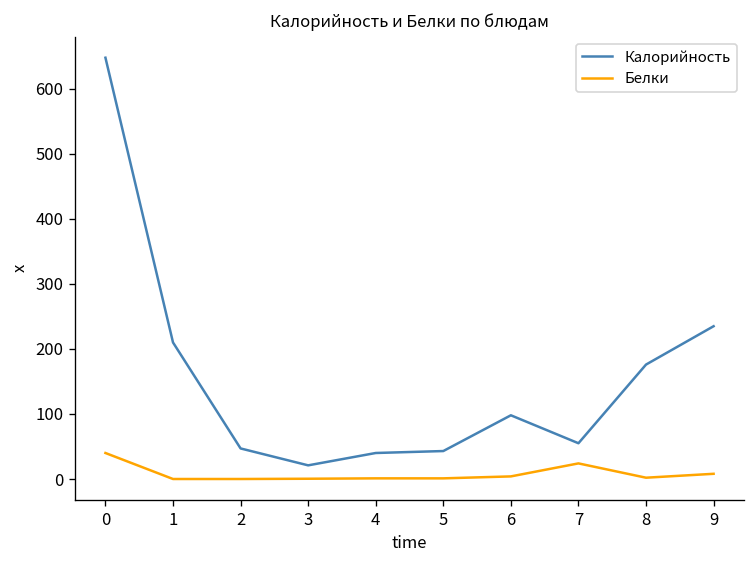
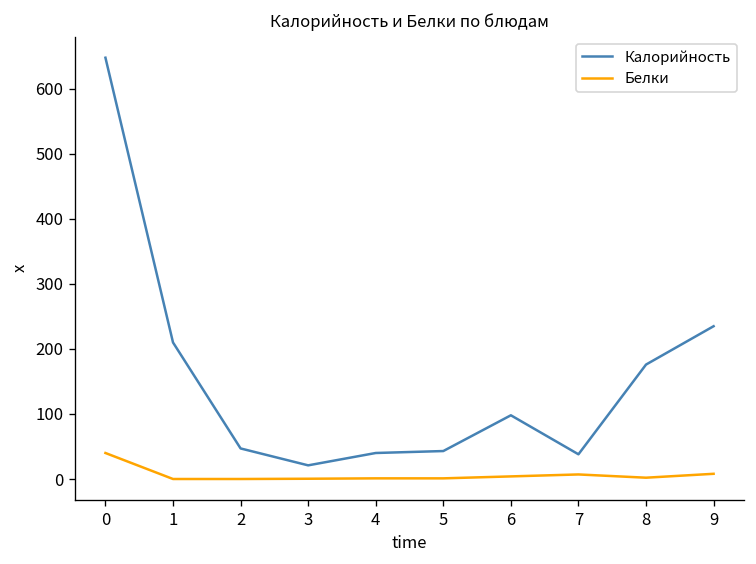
  {
    "Калорийность": {
      "0": 650,
      "1": 210,
      "2": 50,
      "3": 20,
      "4": 40,
      "5": 40,
      "6": 100,
-     "7": 60,
+     "7": 40,
      "8": 180,
      "9": 240
    },
    "Белки": {
      "0": 40,
      "1": 0,
      "2": 0,
      "3": 0,
      "4": 0,
      "5": 0,
      "6": 0,
-     "7": 20,
+     "7": 10,
      "8": 0,
      "9": 10
    }
  }
